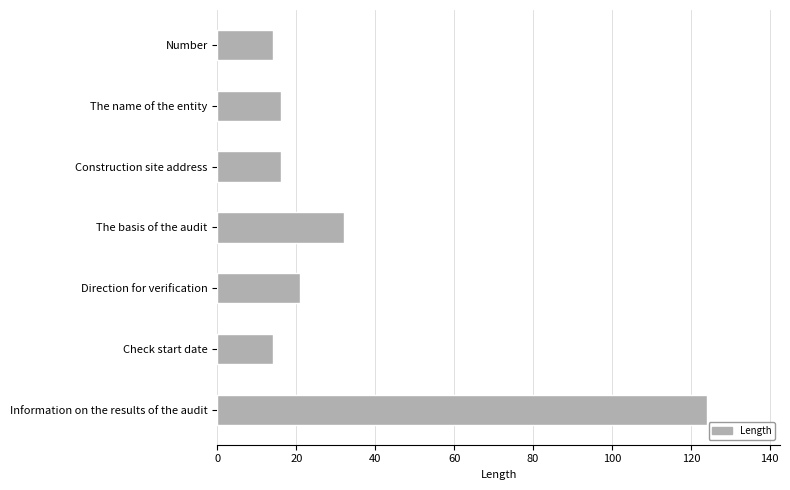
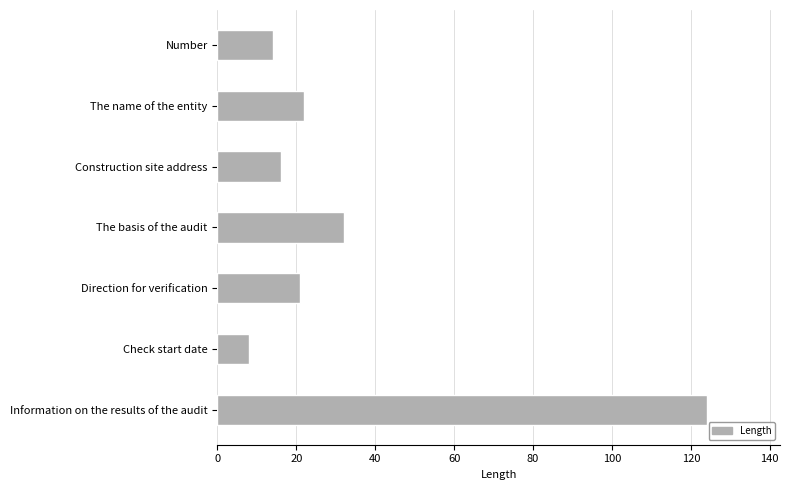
  {
    "Number": 14,
-   "The name of the entity": 16,
+   "The name of the entity": 22,
    "Construction site address": 16,
    "The basis of the audit": 32,
    "Direction for verification": 21,
-   "Check start date": 14,
+   "Check start date": 8,
    "Information on the results of the audit": 124
  }
